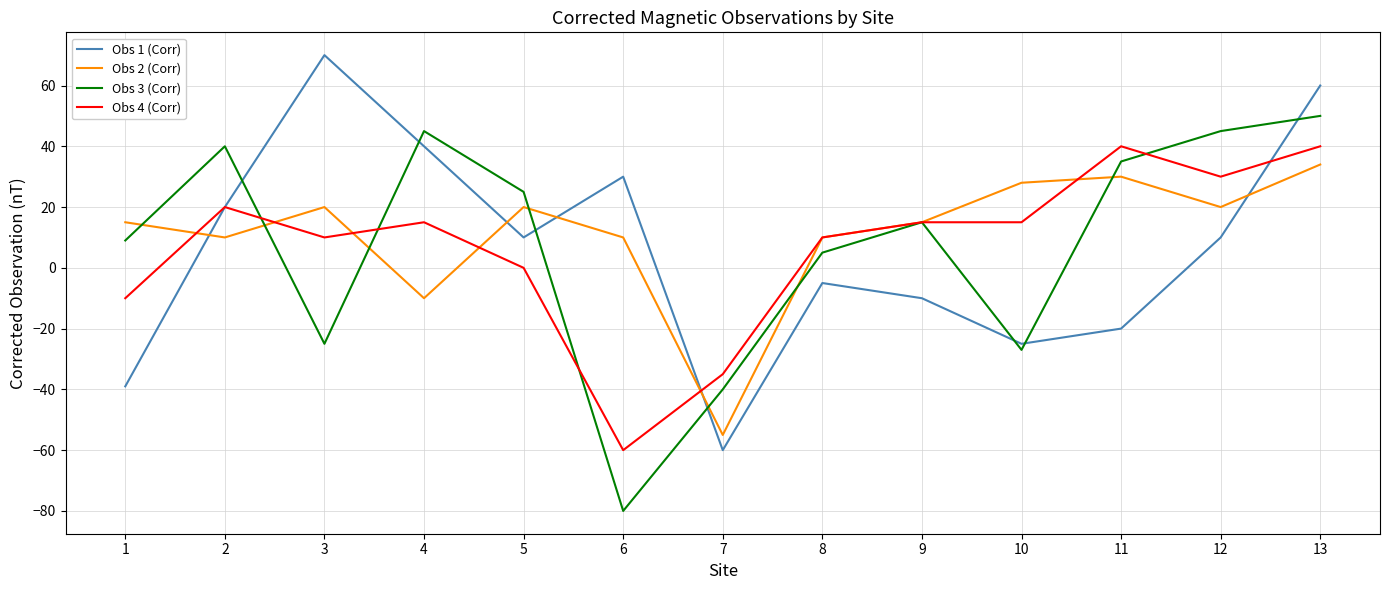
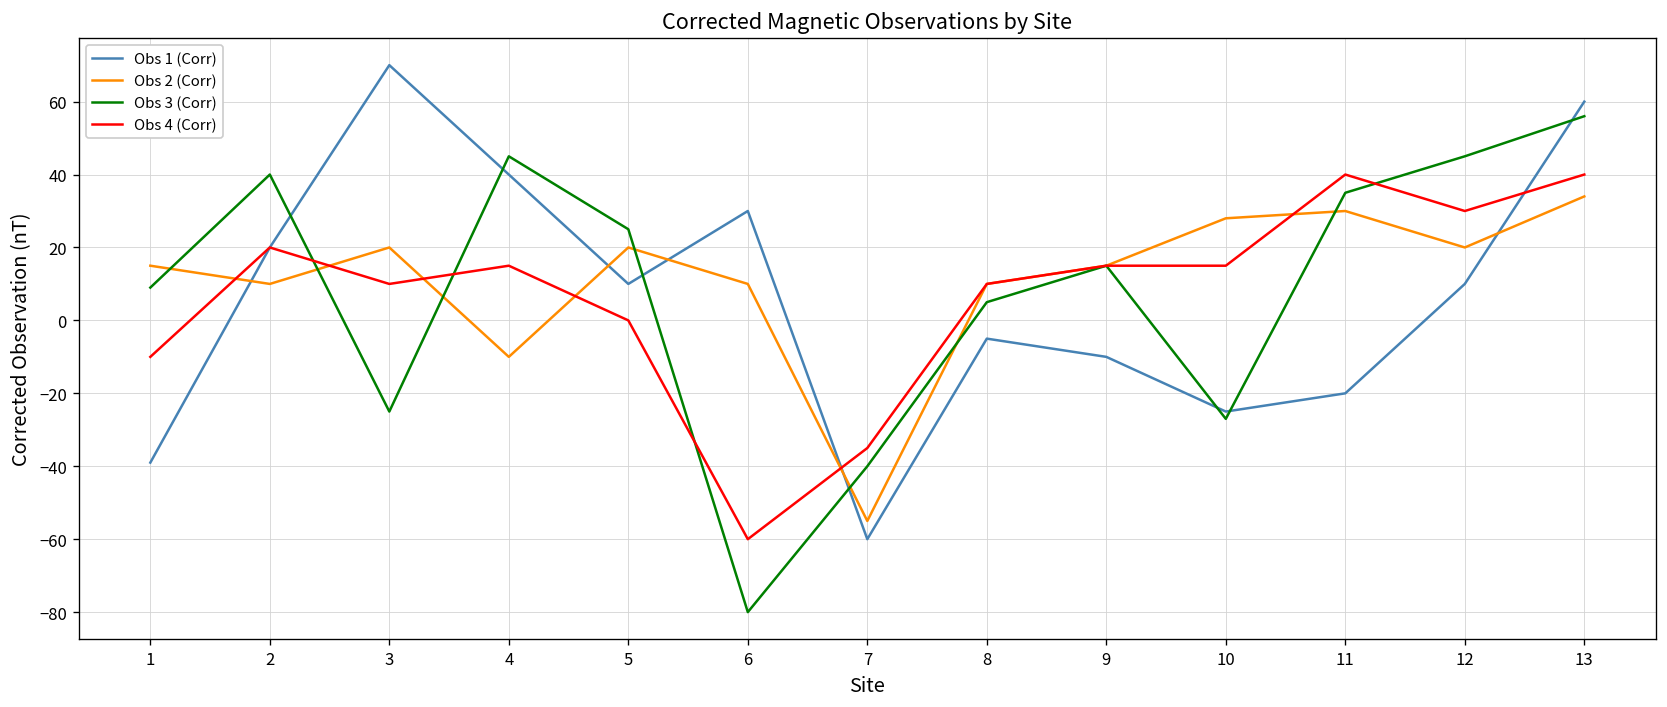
  {
    "Obs 1 (Corr)": {
      "1": -39,
      "3": 70,
      "4": 40,
      "5": 10,
      "6": 30,
      "7": -60,
      "8": -5,
      "9": -10,
      "10": -25,
      "11": -20,
      "12": 10,
      "13": 60
    },
    "Obs 2 (Corr)": {
      "1": 15,
      "2": 10,
      "3": 20,
      "4": -10,
      "5": 20,
      "6": 10,
      "7": -55,
      "10": 28,
      "11": 30,
      "12": 20,
      "13": 34
    },
    "Obs 3 (Corr)": {
      "1": 9,
      "2": 40,
      "3": -25,
      "4": 45,
      "5": 25,
      "6": -80,
      "7": -40,
      "8": 5,
      "10": -27,
      "11": 35,
      "12": 45,
-     "13": 50
+     "13": 56
    },
    "Obs 4 (Corr)": {
      "1": -10,
      "3": 10,
      "4": 15,
      "5": 0,
      "6": -60,
      "7": -35,
      "10": 15,
      "11": 40,
      "12": 30,
      "13": 40
    }
  }
